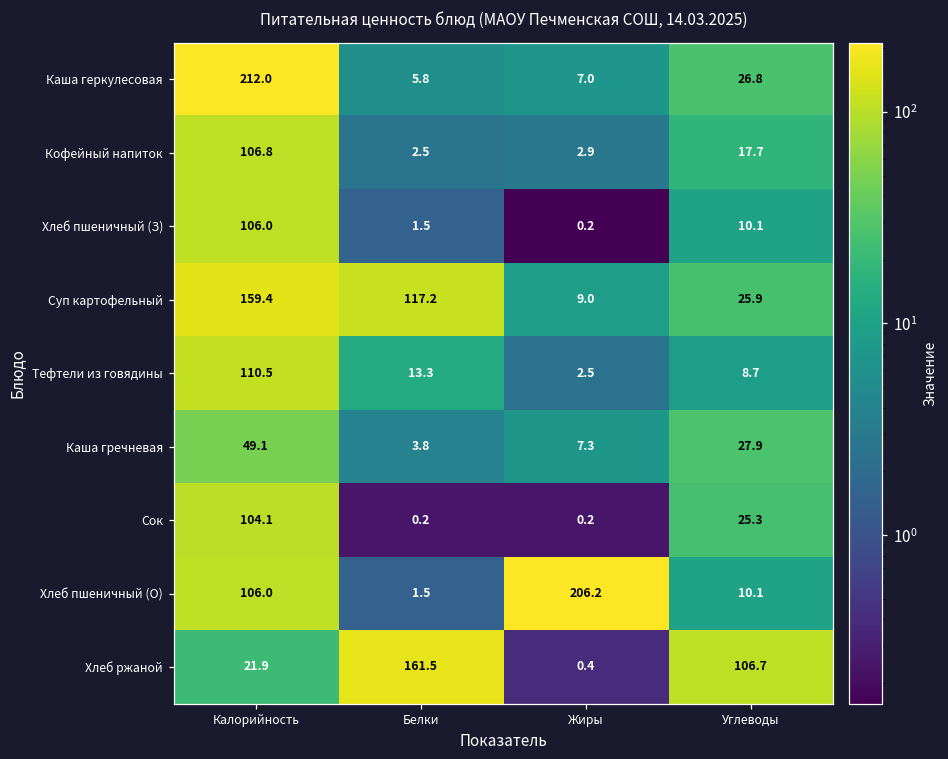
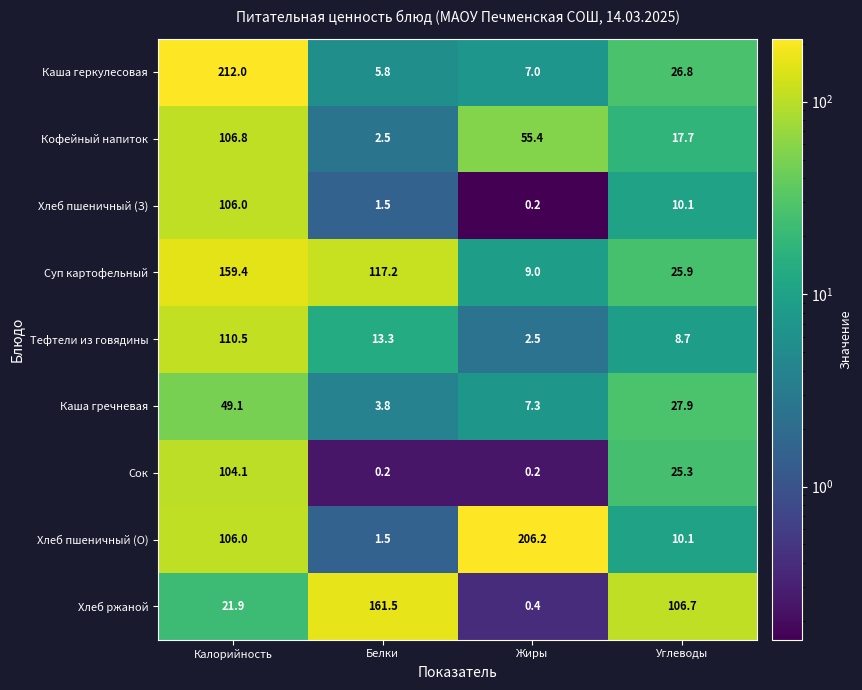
  {
    "Каша геркулесовая": {
      "Калорийность": 212.0,
      "Белки": 5.8,
      "Жиры": 7.0,
      "Углеводы": 26.8
    },
    "Кофейный напиток": {
      "Калорийность": 106.8,
      "Белки": 2.5,
-     "Жиры": 2.9,
+     "Жиры": 55.4,
      "Углеводы": 17.7
    },
    "Хлеб пшеничный (З)": {
      "Калорийность": 106.0,
      "Белки": 1.5,
      "Жиры": 0.2,
      "Углеводы": 10.1
    },
    "Суп картофельный": {
      "Калорийность": 159.4,
      "Белки": 117.2,
      "Жиры": 9.0,
      "Углеводы": 25.9
    },
    "Тефтели из говядины": {
      "Калорийность": 110.5,
      "Белки": 13.3,
      "Жиры": 2.5,
      "Углеводы": 8.7
    },
    "Каша гречневая": {
      "Калорийность": 49.1,
      "Белки": 3.8,
      "Жиры": 7.3,
      "Углеводы": 27.9
    },
    "Сок": {
      "Калорийность": 104.1,
      "Белки": 0.2,
      "Жиры": 0.2,
      "Углеводы": 25.3
    },
    "Хлеб пшеничный (О)": {
      "Калорийность": 106.0,
      "Белки": 1.5,
      "Жиры": 206.2,
      "Углеводы": 10.1
    },
    "Хлеб ржаной": {
      "Калорийность": 21.9,
      "Белки": 161.5,
      "Жиры": 0.4,
      "Углеводы": 106.7
    }
  }
